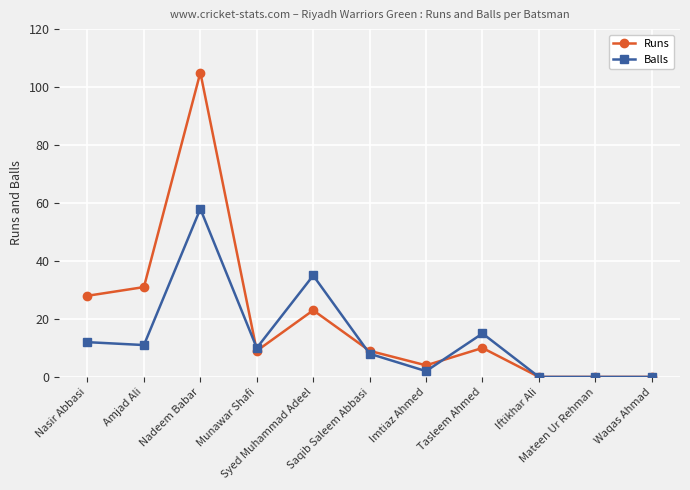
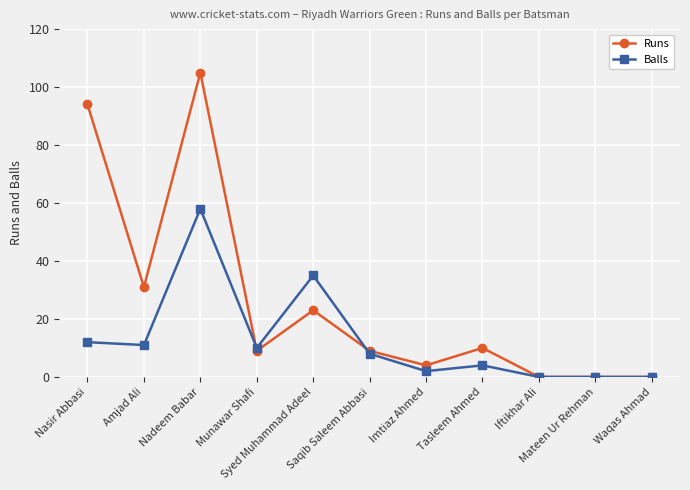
  {
    "Runs": {
-     "Nasir Abbasi": 28,
+     "Nasir Abbasi": 94,
      "Amjad Ali": 31,
      "Nadeem Babar": 105,
      "Munawar Shafi": 9,
      "Syed Muhammad Adeel": 23,
      "Saqib Saleem Abbasi": 9,
      "Imtiaz Ahmed": 4,
      "Tasleem Ahmed": 10
    },
    "Balls": {
      "Nasir Abbasi": 12,
      "Amjad Ali": 11,
      "Nadeem Babar": 58,
      "Munawar Shafi": 10,
      "Syed Muhammad Adeel": 35,
      "Saqib Saleem Abbasi": 8,
      "Imtiaz Ahmed": 2,
-     "Tasleem Ahmed": 15
+     "Tasleem Ahmed": 4
    }
  }
